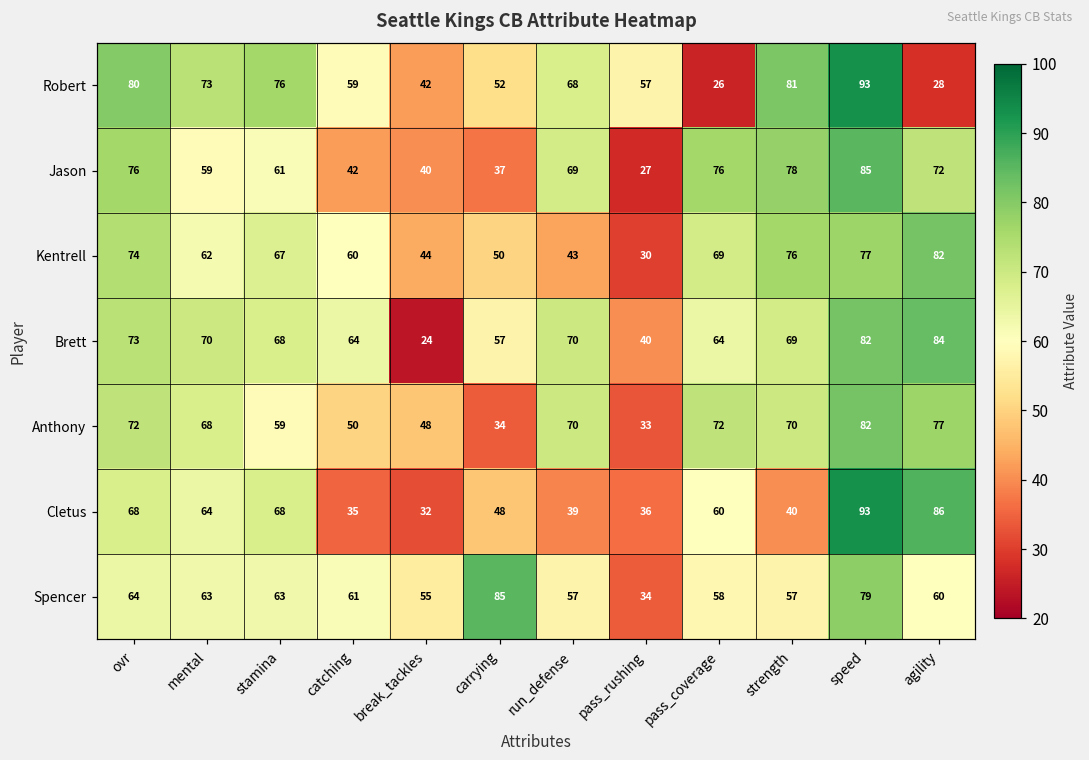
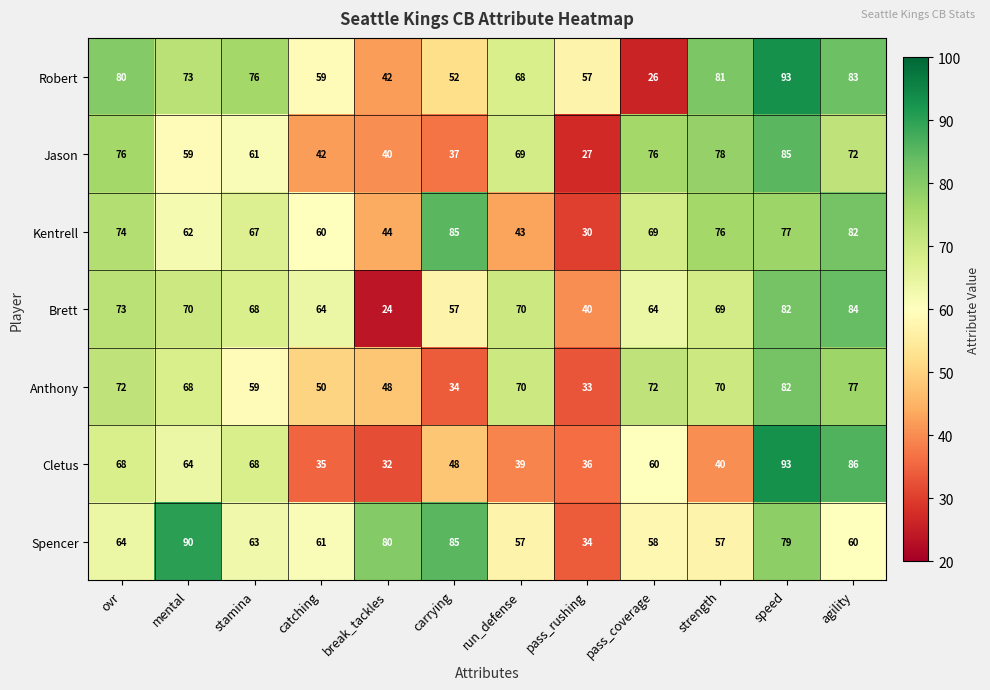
  {
    "Robert": {
      "ovr": 80,
      "mental": 73,
      "stamina": 76,
      "catching": 59,
      "break_tackles": 42,
      "carrying": 52,
      "run_defense": 68,
      "pass_rushing": 57,
      "pass_coverage": 26,
      "strength": 81,
      "speed": 93,
-     "agility": 28
+     "agility": 83
    },
    "Jason": {
      "ovr": 76,
      "mental": 59,
      "stamina": 61,
      "catching": 42,
      "break_tackles": 40,
      "carrying": 37,
      "run_defense": 69,
      "pass_rushing": 27,
      "pass_coverage": 76,
      "strength": 78,
      "speed": 85,
      "agility": 72
    },
    "Kentrell": {
      "ovr": 74,
      "mental": 62,
      "stamina": 67,
      "catching": 60,
      "break_tackles": 44,
-     "carrying": 50,
+     "carrying": 85,
      "run_defense": 43,
      "pass_rushing": 30,
      "pass_coverage": 69,
      "strength": 76,
      "speed": 77,
      "agility": 82
    },
    "Brett": {
      "ovr": 73,
      "mental": 70,
      "stamina": 68,
      "catching": 64,
      "break_tackles": 24,
      "carrying": 57,
      "run_defense": 70,
      "pass_rushing": 40,
      "pass_coverage": 64,
      "strength": 69,
      "speed": 82,
      "agility": 84
    },
    "Anthony": {
      "ovr": 72,
      "mental": 68,
      "stamina": 59,
      "catching": 50,
      "break_tackles": 48,
      "carrying": 34,
      "run_defense": 70,
      "pass_rushing": 33,
      "pass_coverage": 72,
      "strength": 70,
      "speed": 82,
      "agility": 77
    },
    "Cletus": {
      "ovr": 68,
      "mental": 64,
      "stamina": 68,
      "catching": 35,
      "break_tackles": 32,
      "carrying": 48,
      "run_defense": 39,
      "pass_rushing": 36,
      "pass_coverage": 60,
      "strength": 40,
      "speed": 93,
      "agility": 86
    },
    "Spencer": {
      "ovr": 64,
-     "mental": 63,
+     "mental": 90,
      "stamina": 63,
      "catching": 61,
-     "break_tackles": 55,
+     "break_tackles": 80,
      "carrying": 85,
      "run_defense": 57,
      "pass_rushing": 34,
      "pass_coverage": 58,
      "strength": 57,
      "speed": 79,
      "agility": 60
    }
  }
